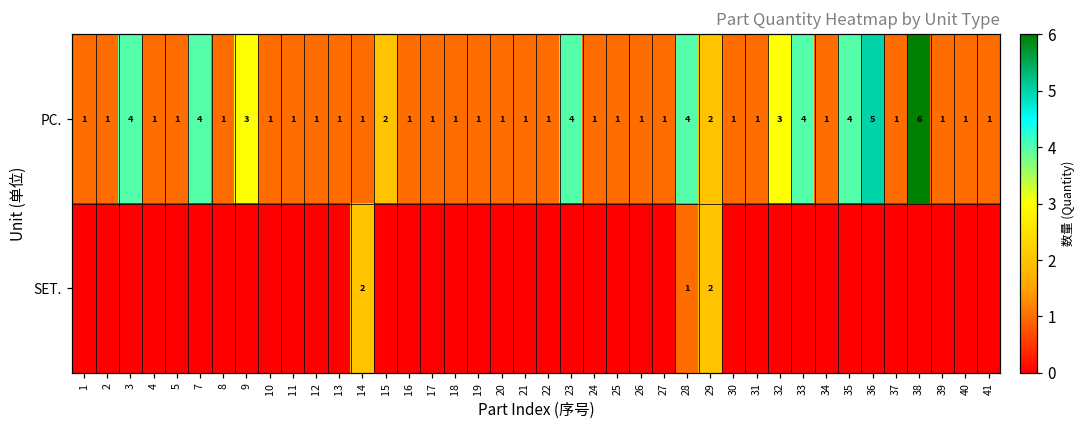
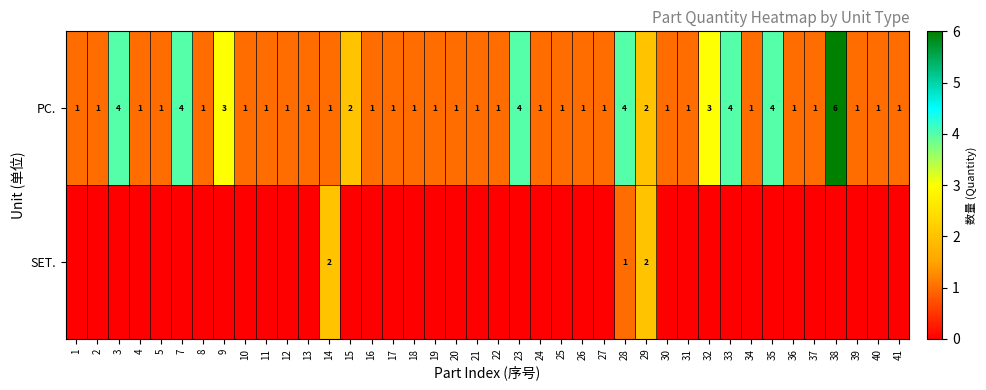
  {
    "PC.": {
      "1": 1,
      "2": 1,
      "3": 4,
      "4": 1,
      "5": 1,
      "7": 4,
      "8": 1,
      "9": 3,
      "10": 1,
      "11": 1,
      "12": 1,
      "13": 1,
      "14": 1,
      "15": 2,
      "16": 1,
      "17": 1,
      "18": 1,
      "19": 1,
      "20": 1,
      "21": 1,
      "22": 1,
      "23": 4,
      "24": 1,
      "25": 1,
      "26": 1,
      "27": 1,
      "28": 4,
      "29": 2,
      "30": 1,
      "31": 1,
      "32": 3,
      "33": 4,
      "34": 1,
      "35": 4,
-     "36": 5,
+     "36": 1,
      "37": 1,
      "38": 6,
      "39": 1,
      "40": 1,
      "41": 1
    },
    "SET.": {
      "14": 2,
      "28": 1,
      "29": 2
    }
  }
